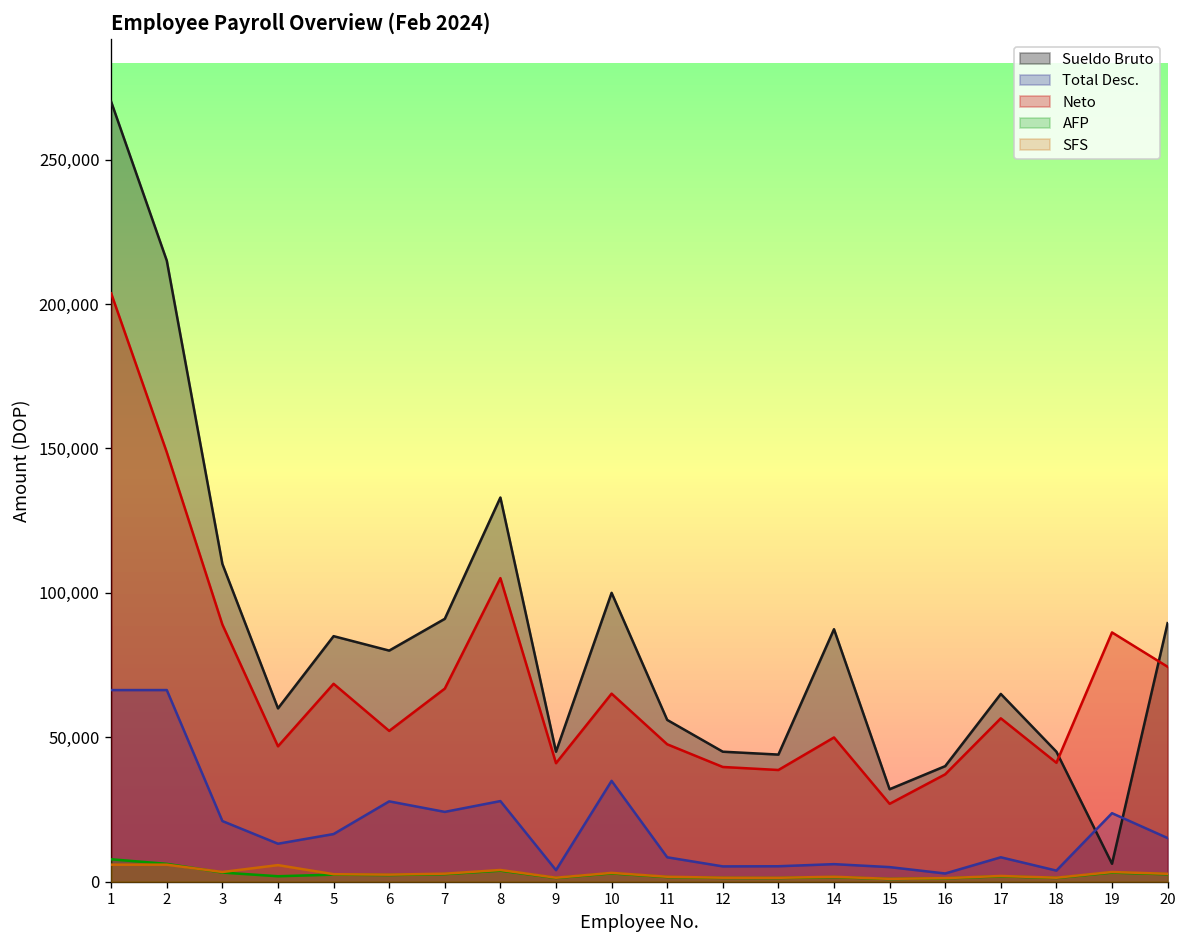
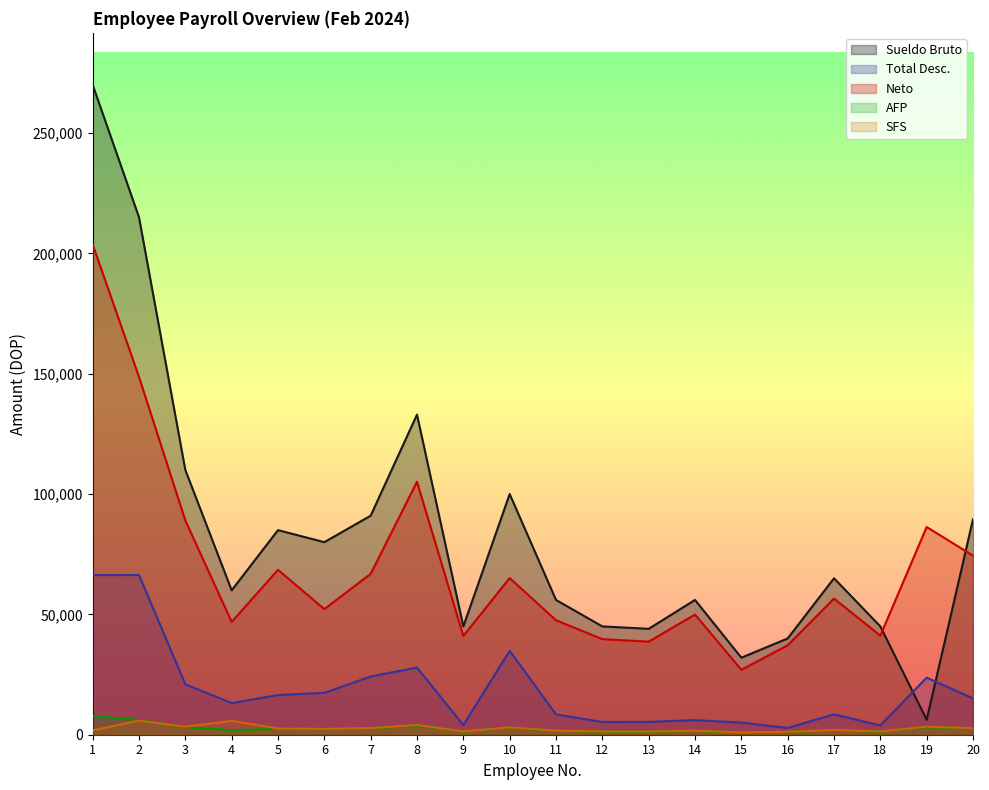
  {
    "Sueldo Bruto": {
      "1": "270,000",
      "2": "215,000",
      "3": "110,000",
      "4": "60,000",
      "5": "85,000",
      "6": "80,000",
      "7": "91,000",
      "8": "133,000",
      "9": "45,000",
      "10": "100,000",
      "11": "56,000",
      "12": "45,000",
      "13": "44,000",
-     "14": "87,000",
+     "14": "56,000",
      "15": "32,000",
      "16": "40,000",
      "17": "65,000",
      "18": "45,000",
      "19": "6,000",
      "20": "90,000"
    },
    "Total Desc.": {
      "1": "66,000",
      "2": "66,000",
      "3": "21,000",
      "4": "13,000",
      "5": "16,000",
-     "6": "28,000",
+     "6": "17,000",
      "7": "24,000",
      "8": "28,000",
      "9": "4,000",
      "10": "35,000",
      "11": "8,000",
      "12": "5,000",
      "13": "5,000",
      "14": "6,000",
      "15": "5,000",
      "16": "3,000",
      "17": "8,000",
      "18": "4,000",
      "19": "24,000",
      "20": "15,000"
    },
    "Neto": {
      "1": "204,000",
      "2": "149,000",
      "3": "89,000",
      "4": "47,000",
      "5": "69,000",
      "6": "52,000",
      "7": "67,000",
      "8": "105,000",
      "9": "41,000",
      "10": "65,000",
      "11": "48,000",
      "12": "40,000",
      "13": "39,000",
      "14": "50,000",
      "15": "27,000",
      "16": "37,000",
      "17": "57,000",
      "18": "41,000",
      "19": "86,000",
      "20": "74,000"
    },
    "AFP": {
      "1": "8,000",
      "4": "2,000"
    },
    "SFS": {
-     "1": "6,000",
+     "1": "2,000",
      "4": "6,000"
    }
  }
